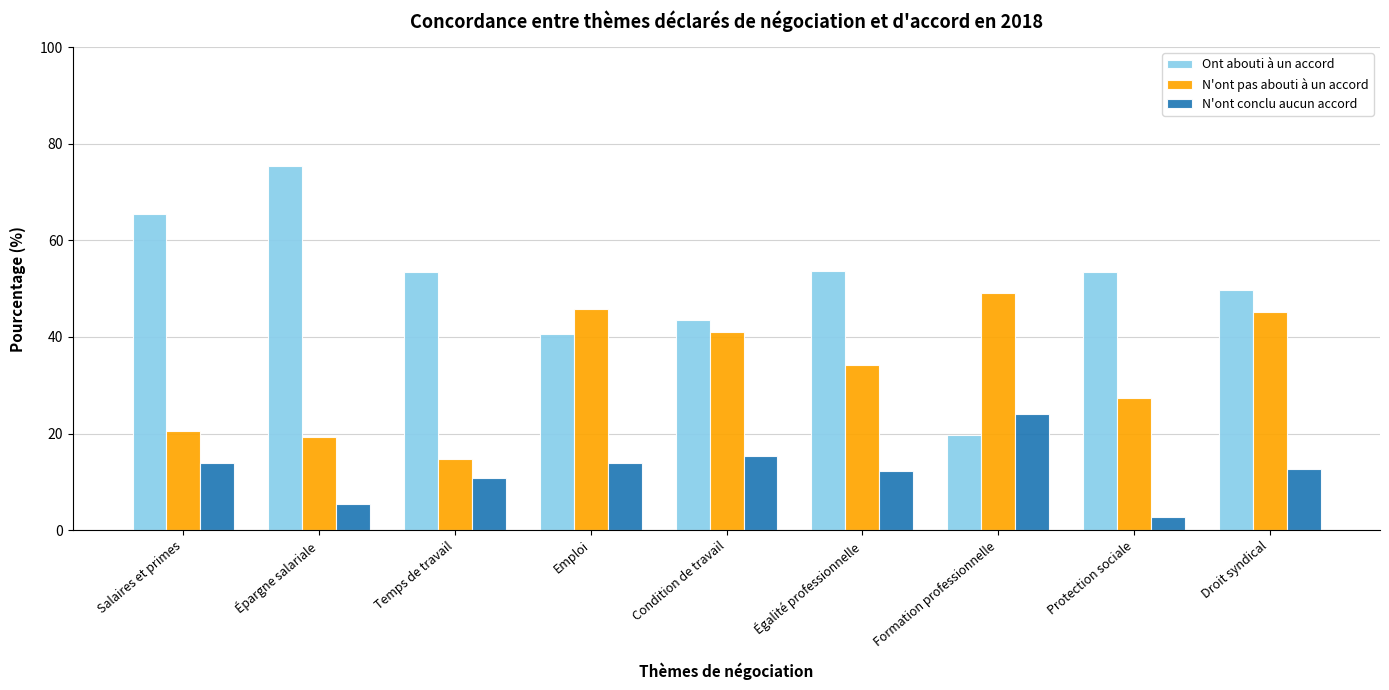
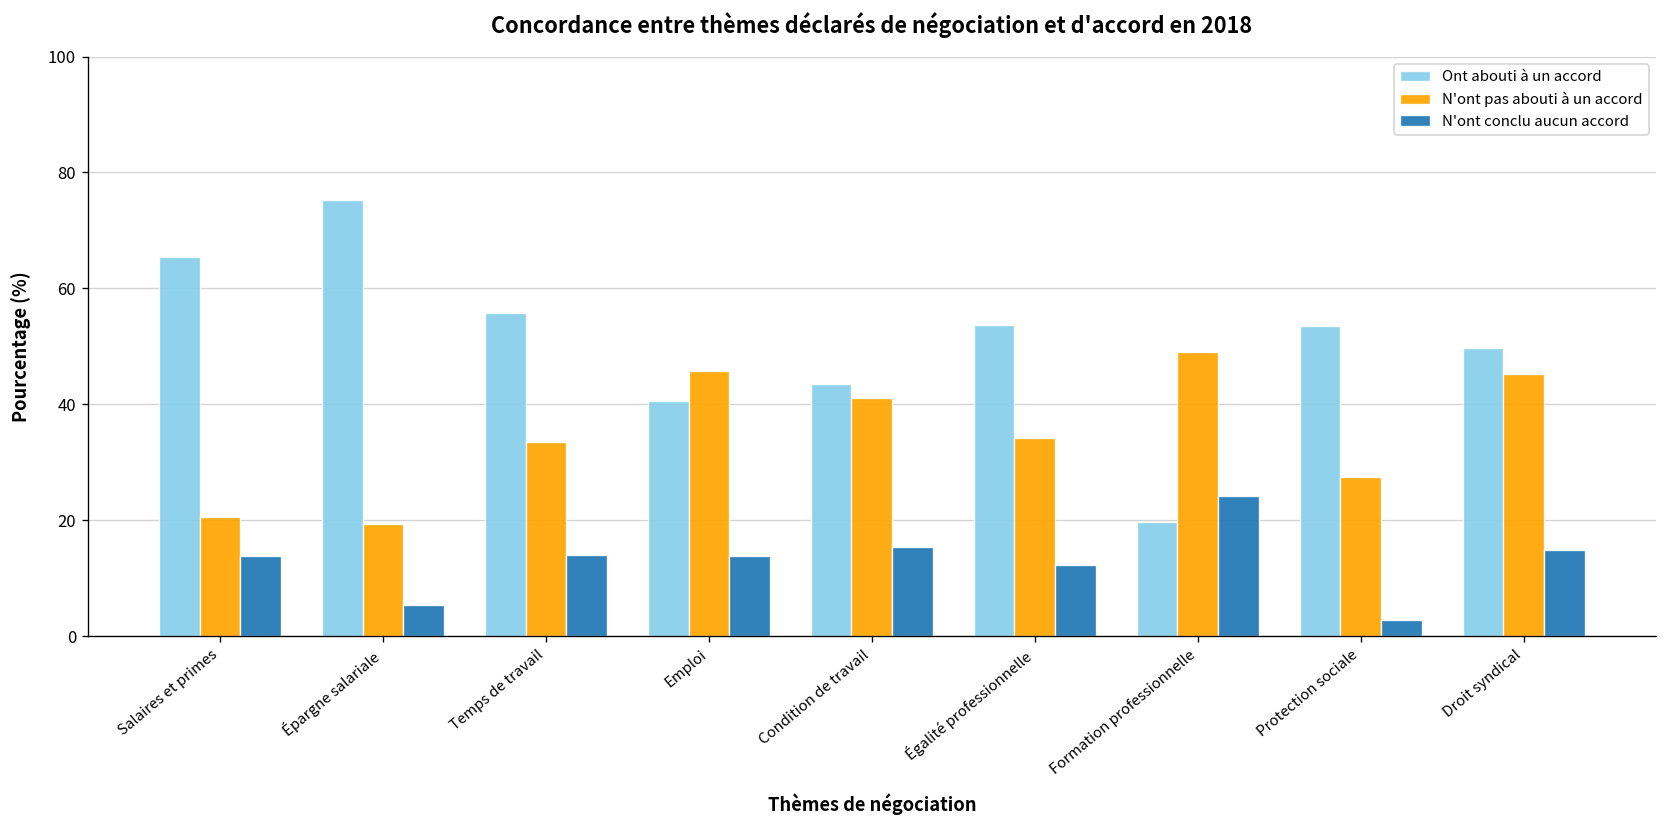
  {
    "Ont abouti à un accord": {
      "Salaires et primes": 66,
      "Épargne salariale": 75,
-     "Temps de travail": 54,
+     "Temps de travail": 56,
      "Emploi": 41,
      "Condition de travail": 44,
      "Égalité professionnelle": 54,
      "Formation professionnelle": 20,
      "Protection sociale": 54,
      "Droit syndical": 50
    },
    "N'ont pas abouti à un accord": {
      "Salaires et primes": 21,
      "Épargne salariale": 19,
-     "Temps de travail": 15,
+     "Temps de travail": 34,
      "Emploi": 46,
      "Condition de travail": 41,
      "Égalité professionnelle": 34,
      "Formation professionnelle": 49,
      "Protection sociale": 27,
      "Droit syndical": 45
    },
    "N'ont conclu aucun accord": {
      "Salaires et primes": 14,
      "Épargne salariale": 5,
-     "Temps de travail": 11,
+     "Temps de travail": 14,
      "Emploi": 14,
      "Condition de travail": 15,
      "Égalité professionnelle": 12,
      "Formation professionnelle": 24,
      "Protection sociale": 3,
-     "Droit syndical": 13
+     "Droit syndical": 15
    }
  }
